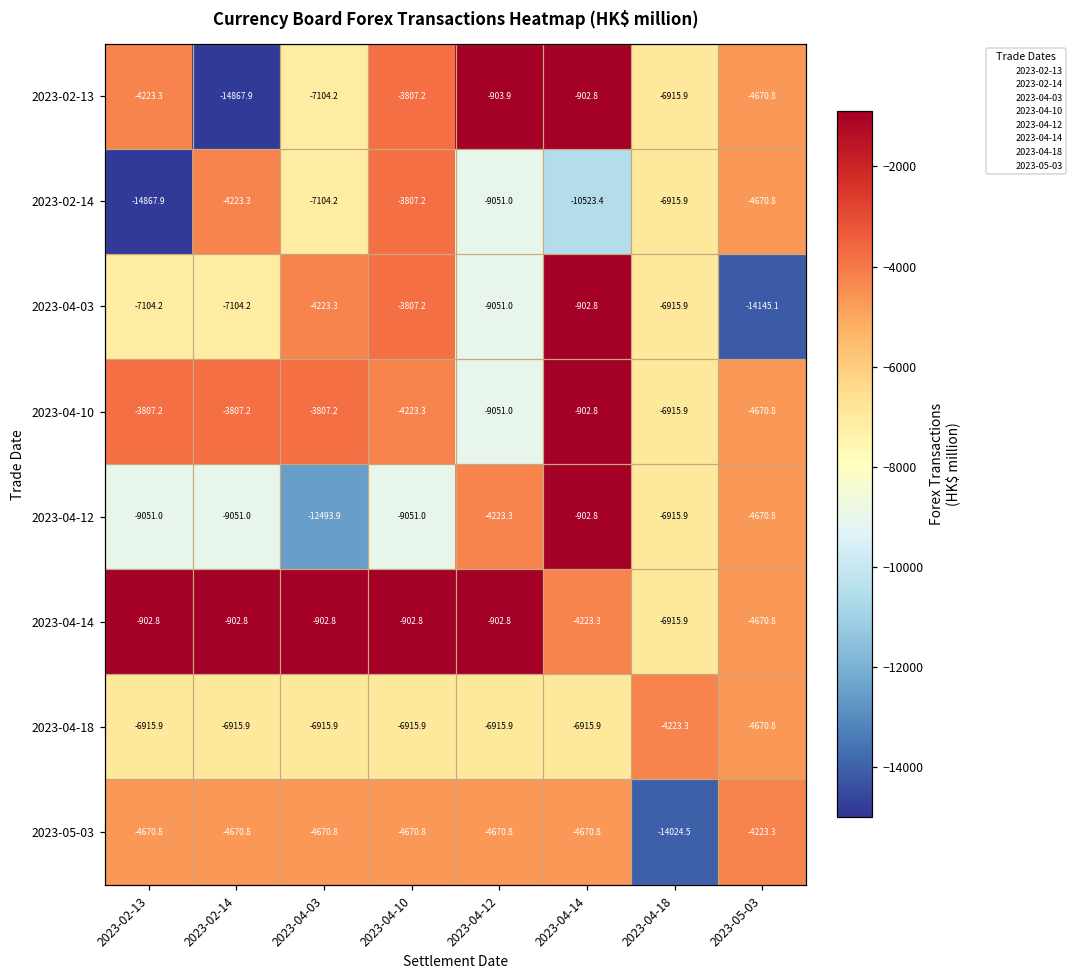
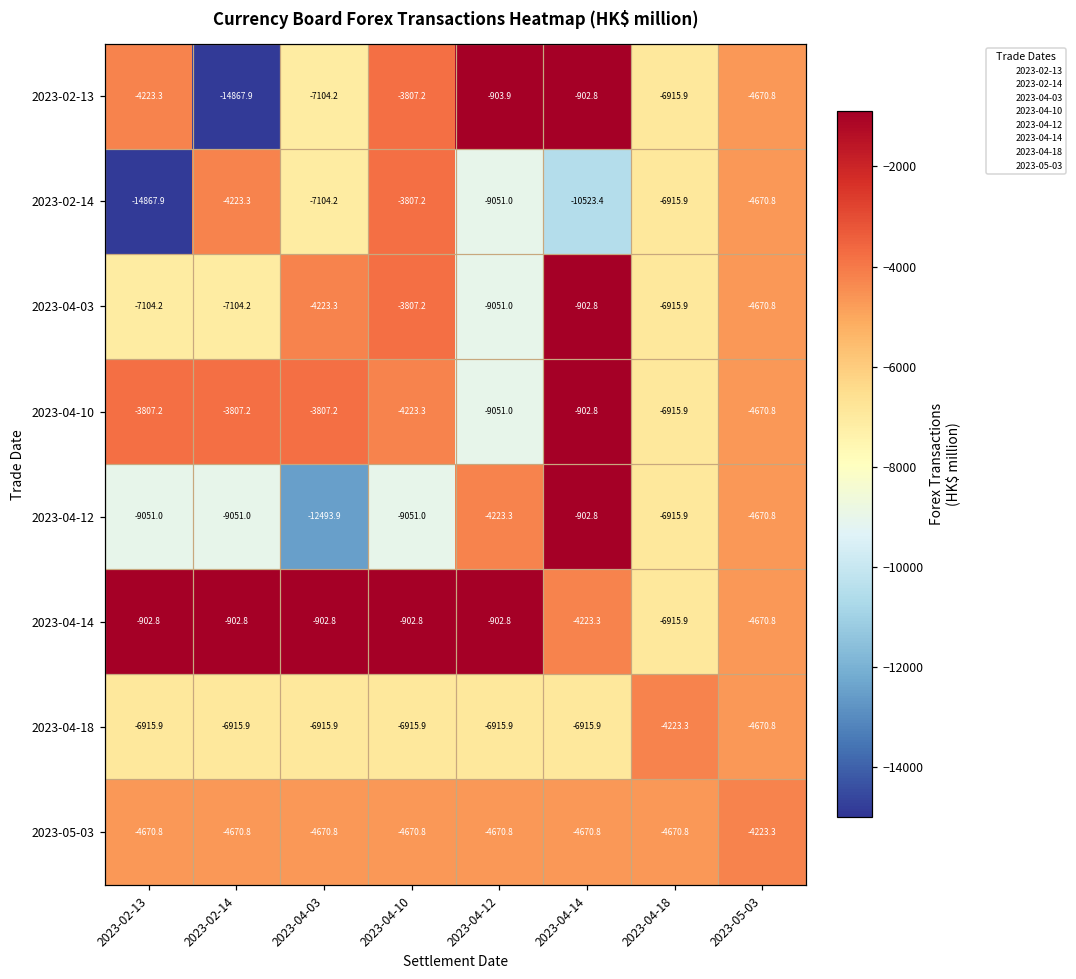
  {
    "2023-02-13": {
      "2023-02-13": -4223.3,
      "2023-02-14": -14867.9,
      "2023-04-03": -7104.2,
      "2023-04-10": -3807.2,
      "2023-04-12": -903.9,
      "2023-04-14": -902.8,
      "2023-04-18": -6915.9,
      "2023-05-03": -4670.8
    },
    "2023-02-14": {
      "2023-02-13": -14867.9,
      "2023-02-14": -4223.3,
      "2023-04-03": -7104.2,
      "2023-04-10": -3807.2,
      "2023-04-12": -9051.0,
      "2023-04-14": -10523.4,
      "2023-04-18": -6915.9,
      "2023-05-03": -4670.8
    },
    "2023-04-03": {
      "2023-02-13": -7104.2,
      "2023-02-14": -7104.2,
      "2023-04-03": -4223.3,
      "2023-04-10": -3807.2,
      "2023-04-12": -9051.0,
      "2023-04-14": -902.8,
      "2023-04-18": -6915.9,
-     "2023-05-03": -14145.1
+     "2023-05-03": -4670.8
    },
    "2023-04-10": {
      "2023-02-13": -3807.2,
      "2023-02-14": -3807.2,
      "2023-04-03": -3807.2,
      "2023-04-10": -4223.3,
      "2023-04-12": -9051.0,
      "2023-04-14": -902.8,
      "2023-04-18": -6915.9,
      "2023-05-03": -4670.8
    },
    "2023-04-12": {
      "2023-02-13": -9051.0,
      "2023-02-14": -9051.0,
      "2023-04-03": -12493.9,
      "2023-04-10": -9051.0,
      "2023-04-12": -4223.3,
      "2023-04-14": -902.8,
      "2023-04-18": -6915.9,
      "2023-05-03": -4670.8
    },
    "2023-04-14": {
      "2023-02-13": -902.8,
      "2023-02-14": -902.8,
      "2023-04-03": -902.8,
      "2023-04-10": -902.8,
      "2023-04-12": -902.8,
      "2023-04-14": -4223.3,
      "2023-04-18": -6915.9,
      "2023-05-03": -4670.8
    },
    "2023-04-18": {
      "2023-02-13": -6915.9,
      "2023-02-14": -6915.9,
      "2023-04-03": -6915.9,
      "2023-04-10": -6915.9,
      "2023-04-12": -6915.9,
      "2023-04-14": -6915.9,
      "2023-04-18": -4223.3,
      "2023-05-03": -4670.8
    },
    "2023-05-03": {
      "2023-02-13": -4670.8,
      "2023-02-14": -4670.8,
      "2023-04-03": -4670.8,
      "2023-04-10": -4670.8,
      "2023-04-12": -4670.8,
      "2023-04-14": -4670.8,
-     "2023-04-18": -14024.5,
+     "2023-04-18": -4670.8,
      "2023-05-03": -4223.3
    }
  }
